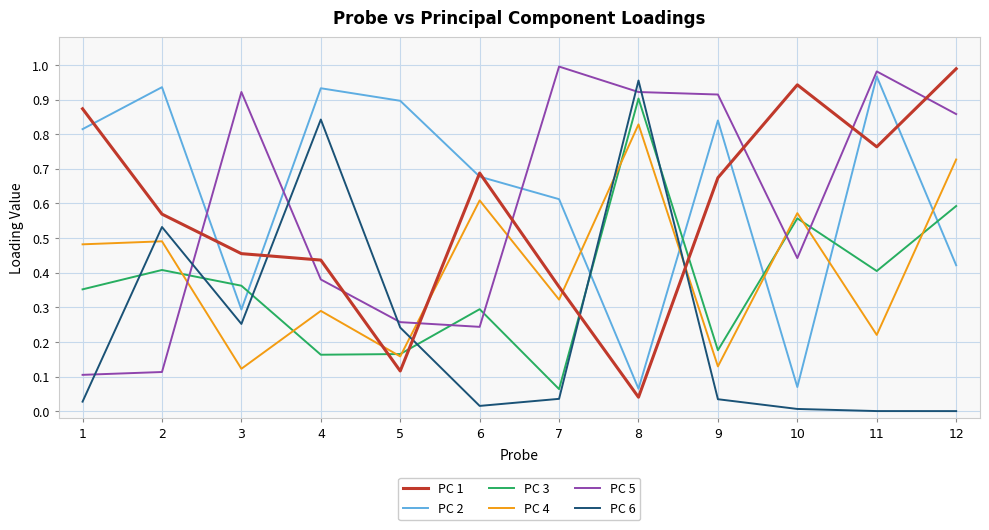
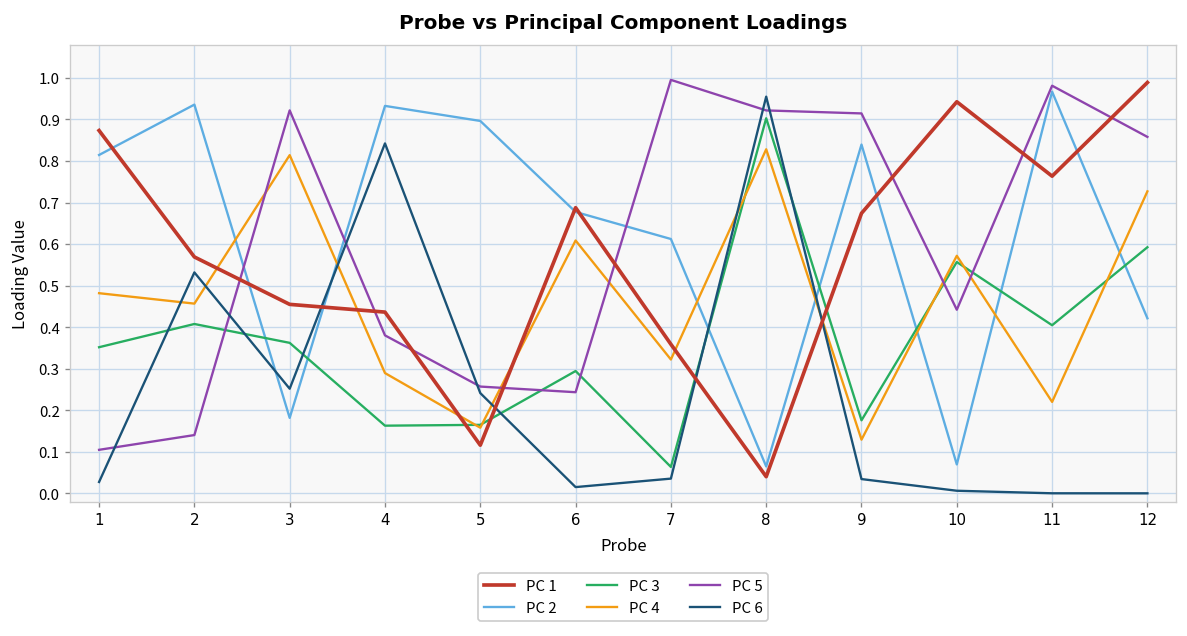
  {
    "PC 1": {
      "1": 0.87,
      "2": 0.57,
      "3": 0.46,
      "4": 0.44,
      "5": 0.12,
      "6": 0.69,
      "7": 0.36,
      "8": 0.04,
      "9": 0.67,
      "10": 0.94,
      "11": 0.76,
      "12": 0.99
    },
    "PC 2": {
      "1": 0.81,
      "2": 0.94,
-     "3": 0.29,
+     "3": 0.18,
      "4": 0.93,
      "5": 0.90,
      "6": 0.68,
      "7": 0.61,
      "8": 0.07,
      "9": 0.84,
      "10": 0.07,
      "11": 0.97,
      "12": 0.42
    },
    "PC 3": {
      "1": 0.35,
      "2": 0.41,
      "3": 0.36,
      "4": 0.16,
      "6": 0.29,
      "7": 0.06,
      "8": 0.90,
      "9": 0.18,
      "10": 0.56,
      "11": 0.40,
      "12": 0.59
    },
    "PC 4": {
      "1": 0.48,
-     "2": 0.49,
-     "3": 0.12,
+     "2": 0.46,
+     "3": 0.81,
      "4": 0.29,
      "6": 0.61,
      "7": 0.32,
      "8": 0.83,
      "9": 0.13,
      "10": 0.57,
      "11": 0.22,
      "12": 0.73
    },
    "PC 5": {
      "1": 0.11,
-     "2": 0.11,
+     "2": 0.14,
      "3": 0.92,
      "4": 0.38,
      "5": 0.26,
      "6": 0.24,
      "7": 1.00,
      "8": 0.92,
      "9": 0.91,
      "10": 0.44,
      "11": 0.98,
      "12": 0.86
    },
    "PC 6": {
      "1": 0.03,
      "2": 0.53,
      "3": 0.25,
      "4": 0.84,
      "5": 0.24,
      "6": 0.02,
      "7": 0.04,
      "8": 0.96,
      "9": 0.03,
      "10": 0.01,
      "11": 0.00,
      "12": 0.00
    }
  }
